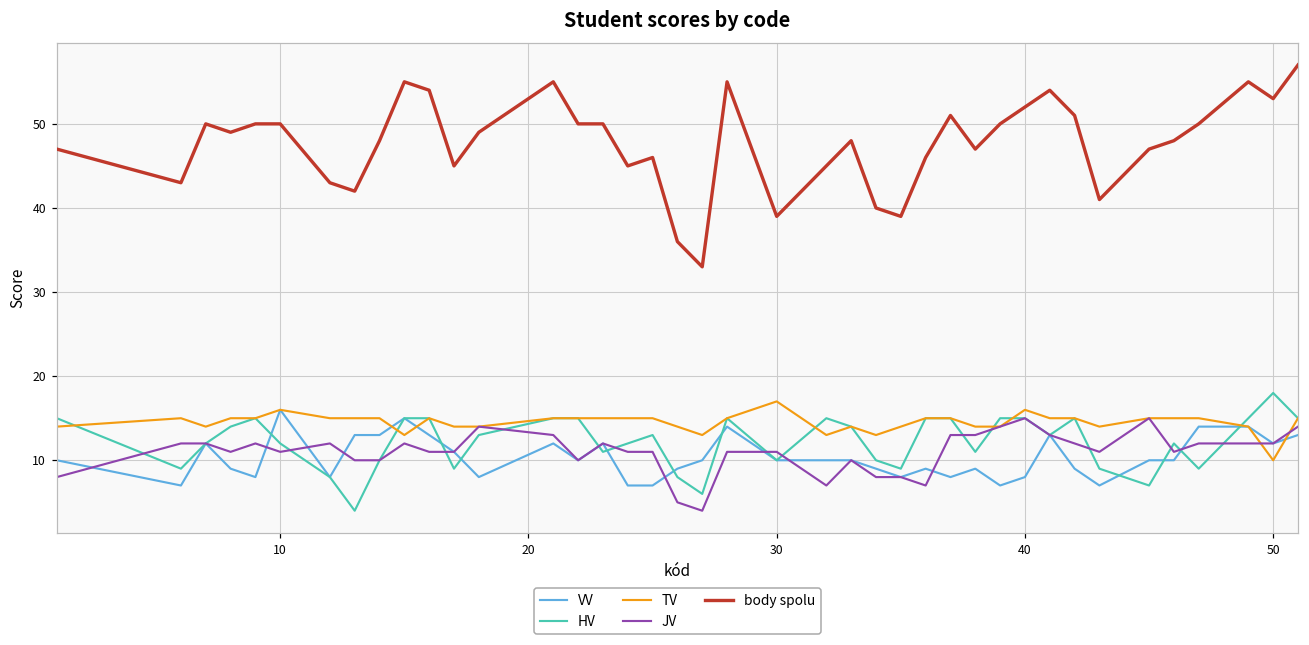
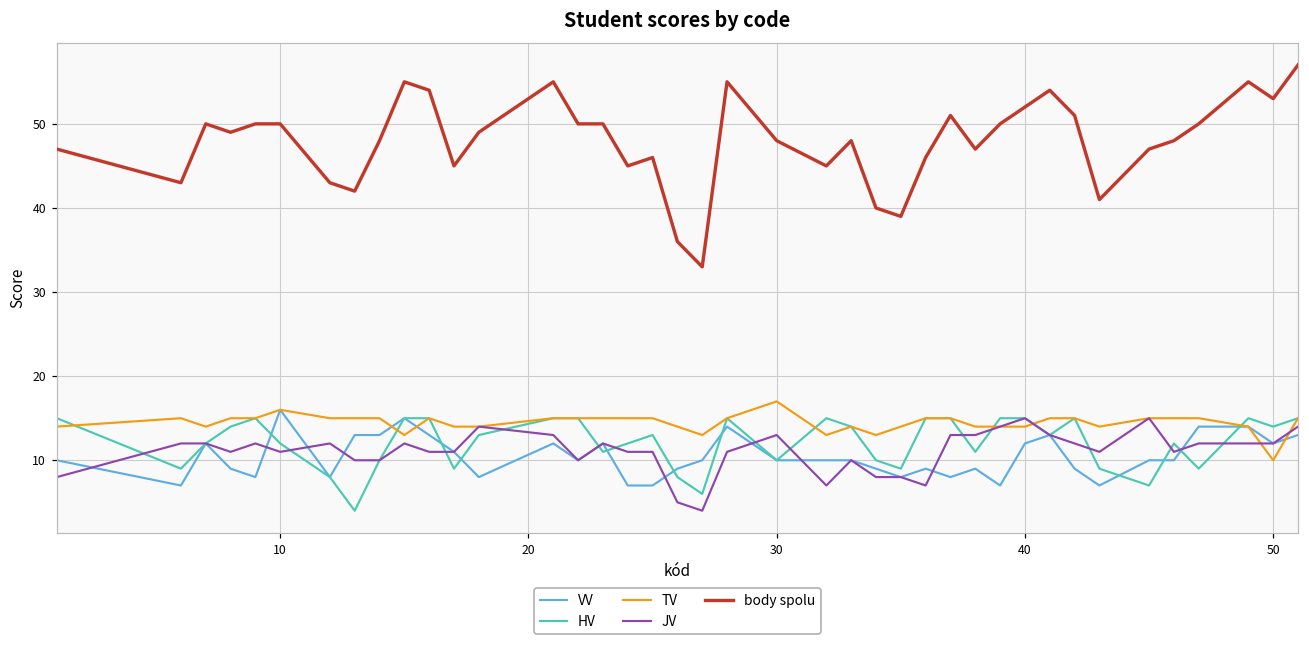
  {
    "VV": {
-     "40": 8
+     "40": 12
    },
    "HV": {
      "10": 12,
-     "50": 18
+     "50": 14
    },
    "TV": {
      "30": 17,
-     "40": 16,
+     "40": 14,
      "50": 10
    },
    "JV": {
      "10": 11,
-     "30": 11
+     "30": 13
    },
    "body spolu": {
      "10": 50,
-     "30": 39,
+     "30": 48,
      "40": 52,
      "50": 53
    }
  }
